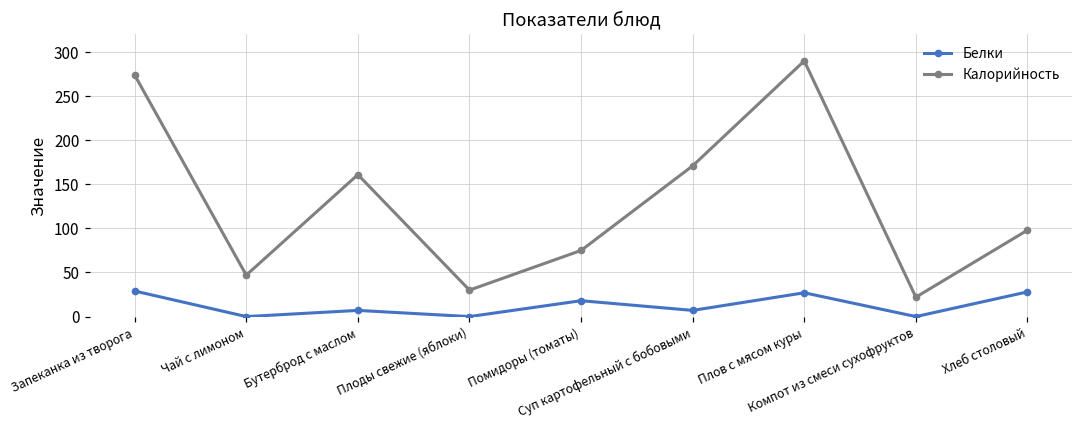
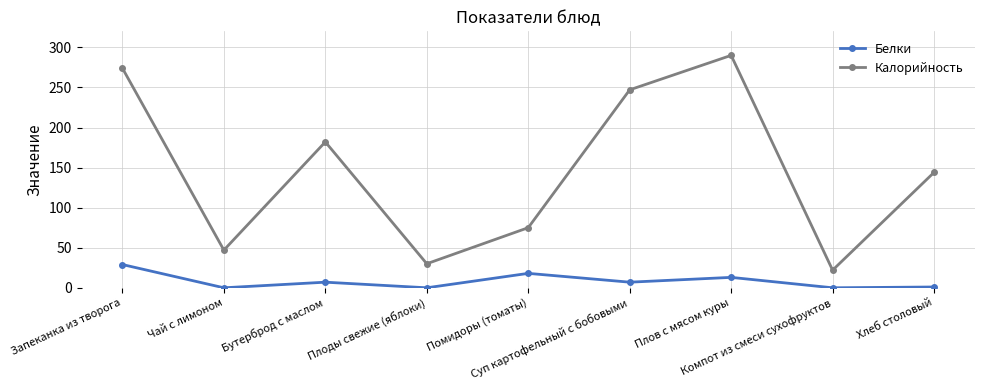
  {
    "Белки": {
      "Запеканка из творога": 30,
      "Чай с лимоном": 0,
      "Бутерброд с маслом": 10,
      "Плоды свежие (яблоки)": 0,
      "Помидоры (томаты)": 20,
      "Суп картофельный с бобовыми": 10,
-     "Плов с мясом куры": 30,
+     "Плов с мясом куры": 10,
      "Компот из смеси сухофруктов": 0,
-     "Хлеб столовый": 30
+     "Хлеб столовый": 0
    },
    "Калорийность": {
      "Запеканка из творога": 270,
      "Чай с лимоном": 50,
-     "Бутерброд с маслом": 160,
+     "Бутерброд с маслом": 180,
      "Плоды свежие (яблоки)": 30,
      "Помидоры (томаты)": 80,
-     "Суп картофельный с бобовыми": 170,
+     "Суп картофельный с бобовыми": 250,
      "Плов с мясом куры": 290,
      "Компот из смеси сухофруктов": 20,
-     "Хлеб столовый": 100
+     "Хлеб столовый": 140
    }
  }
